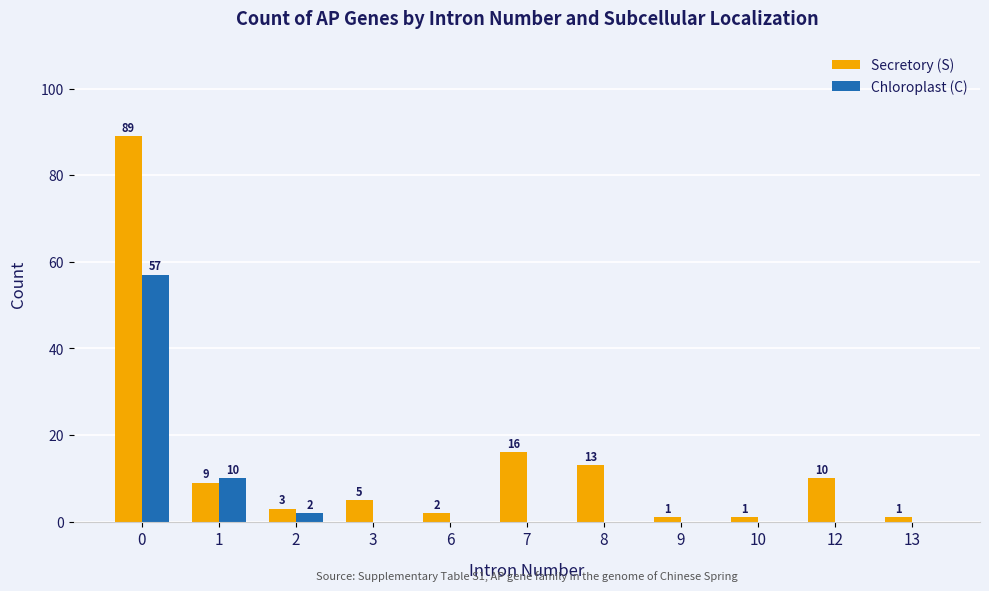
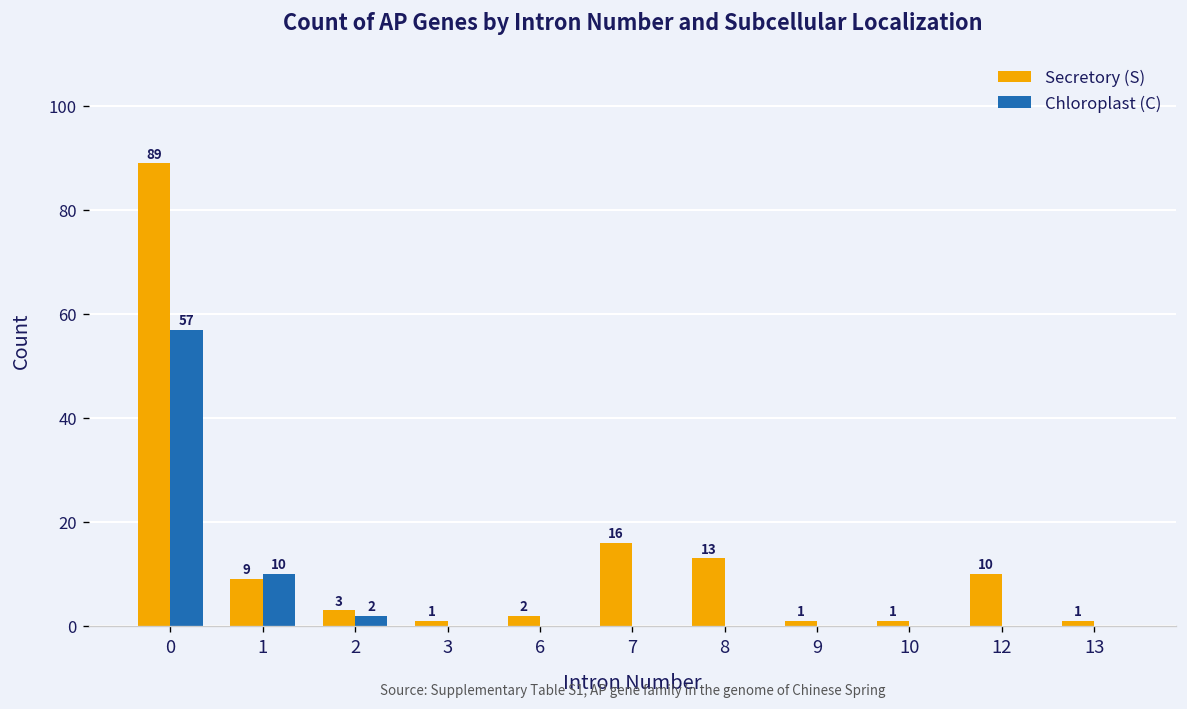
  {
    "Secretory (S)": {
      "0": 89,
      "1": 9,
      "2": 3,
-     "3": 5,
+     "3": 1,
      "6": 2,
      "7": 16,
      "8": 13,
      "9": 1,
      "10": 1,
      "12": 10,
      "13": 1
    },
    "Chloroplast (C)": {
      "0": 57,
      "1": 10,
      "2": 2
    }
  }
